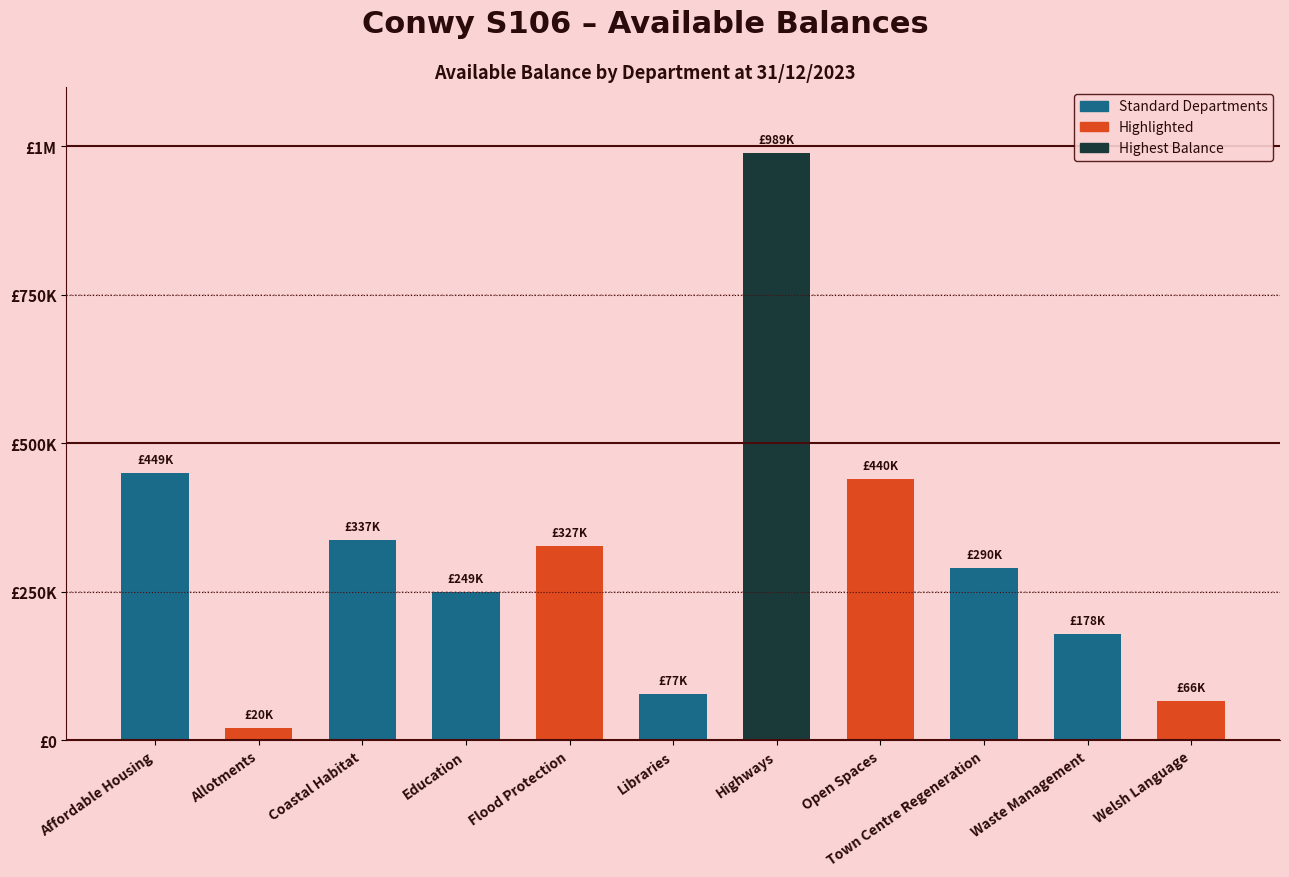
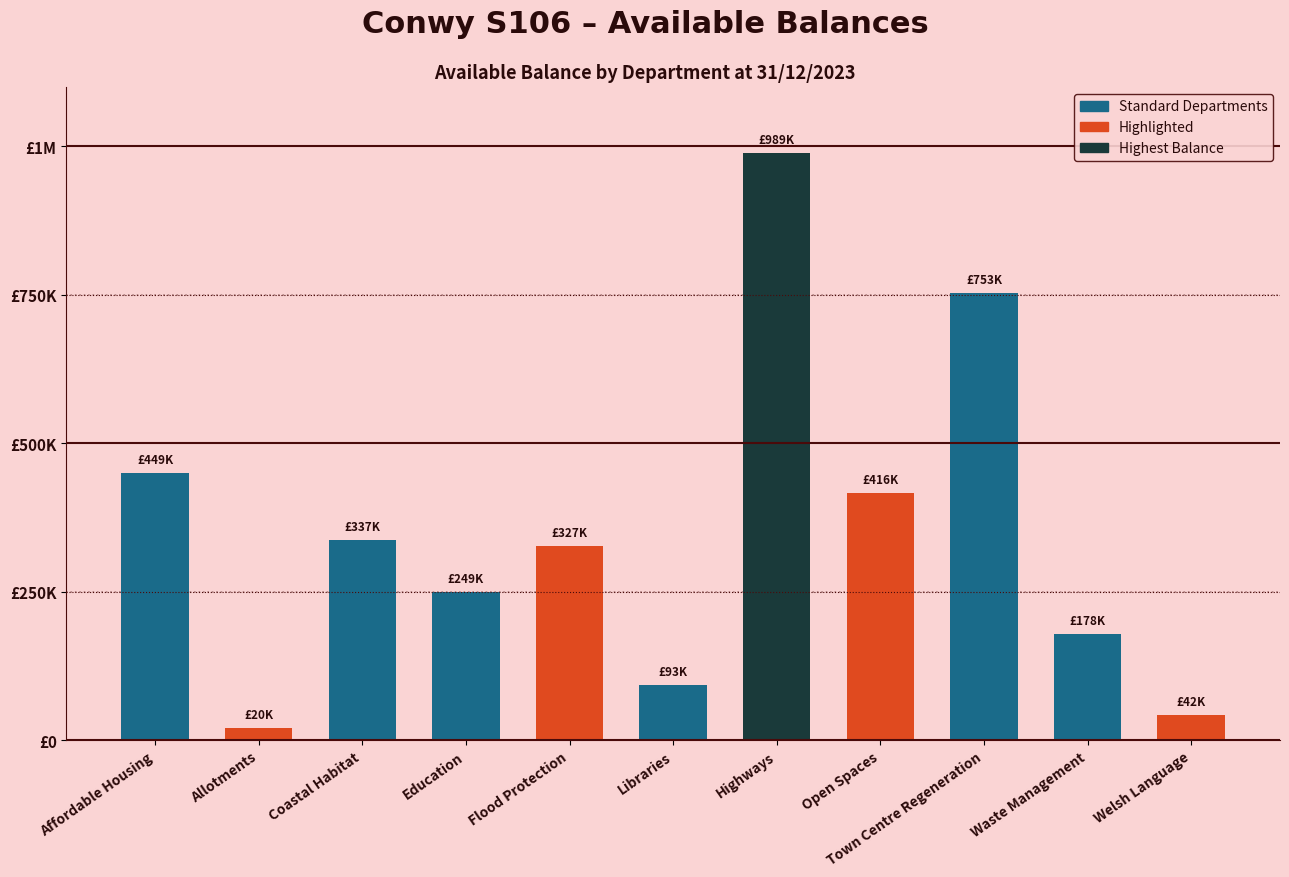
  {
    "Affordable Housing": "£449K",
    "Allotments": "£20K",
    "Coastal Habitat": "£337K",
    "Education": "£249K",
    "Flood Protection": "£327K",
-   "Libraries": "£77K",
+   "Libraries": "£93K",
    "Highways": "£989K",
-   "Open Spaces": "£440K",
-   "Town Centre Regeneration": "£290K",
+   "Open Spaces": "£416K",
+   "Town Centre Regeneration": "£753K",
    "Waste Management": "£178K",
-   "Welsh Language": "£66K"
+   "Welsh Language": "£42K"
  }
